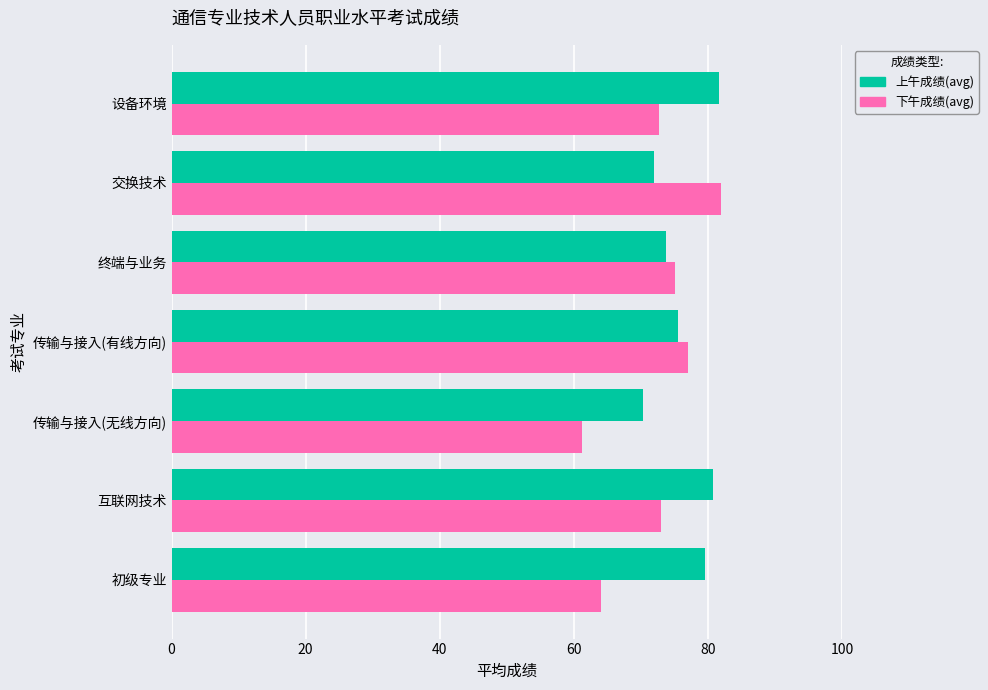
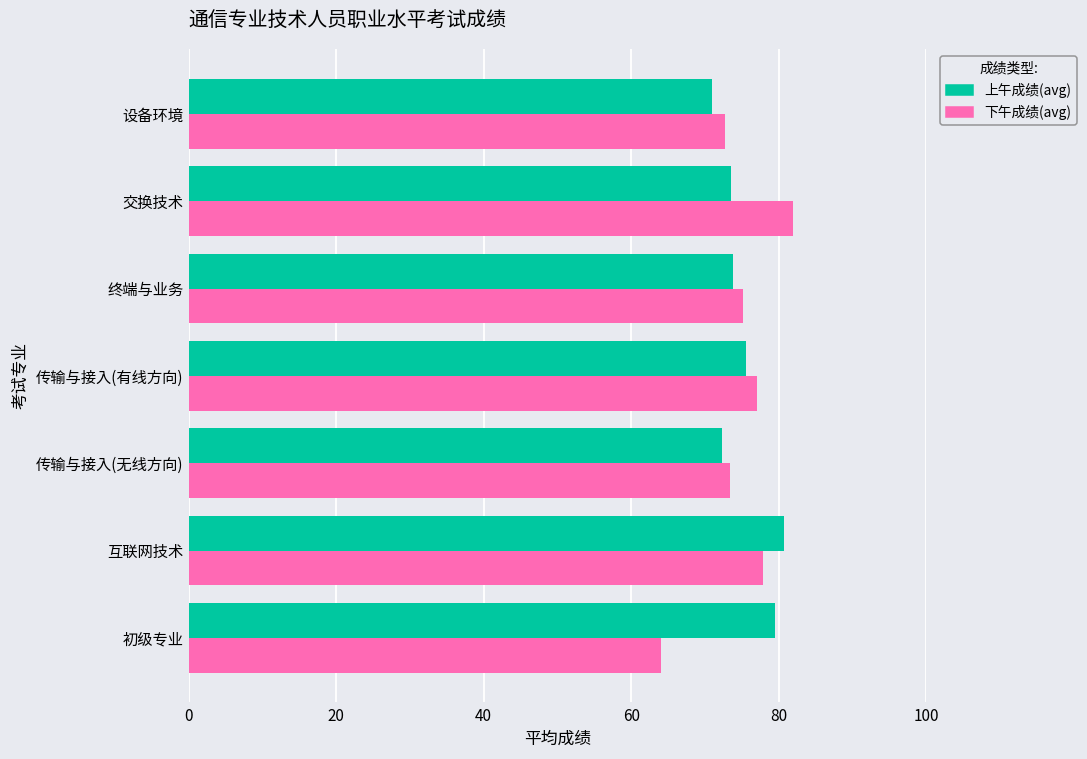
  {
    "上午成绩(avg)": {
-     "设备环境": 82,
-     "交换技术": 72,
+     "设备环境": 71,
+     "交换技术": 74,
      "终端与业务": 74,
      "传输与接入(有线方向)": 76,
-     "传输与接入(无线方向)": 70,
+     "传输与接入(无线方向)": 72,
      "互联网技术": 81,
      "初级专业": 80
    },
    "下午成绩(avg)": {
      "设备环境": 73,
      "交换技术": 82,
      "终端与业务": 75,
      "传输与接入(有线方向)": 77,
-     "传输与接入(无线方向)": 61,
-     "互联网技术": 73,
+     "传输与接入(无线方向)": 73,
+     "互联网技术": 78,
      "初级专业": 64
    }
  }
